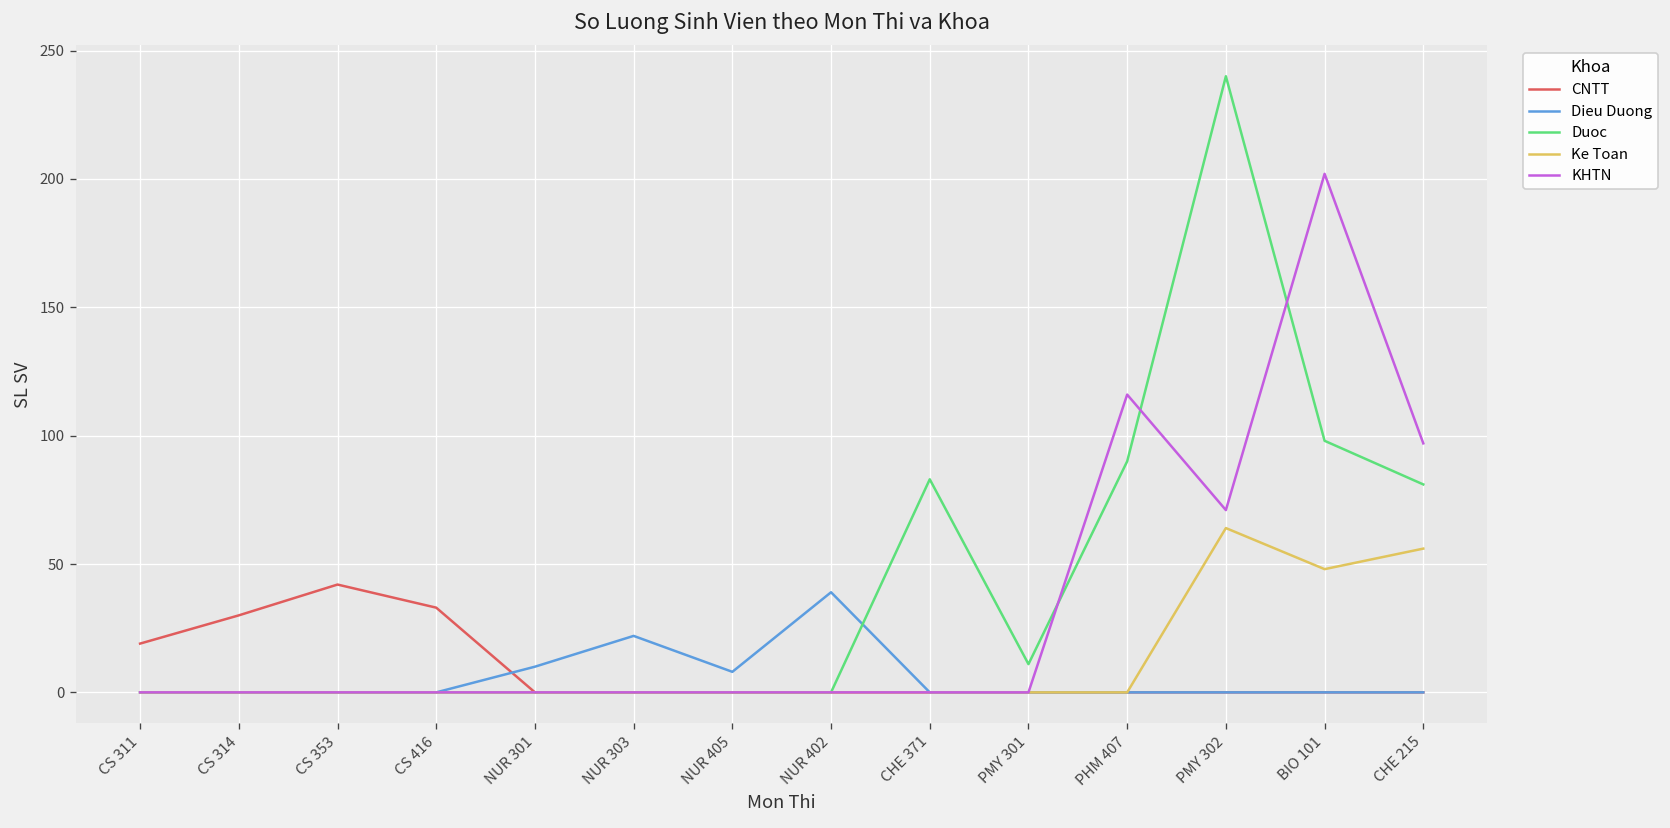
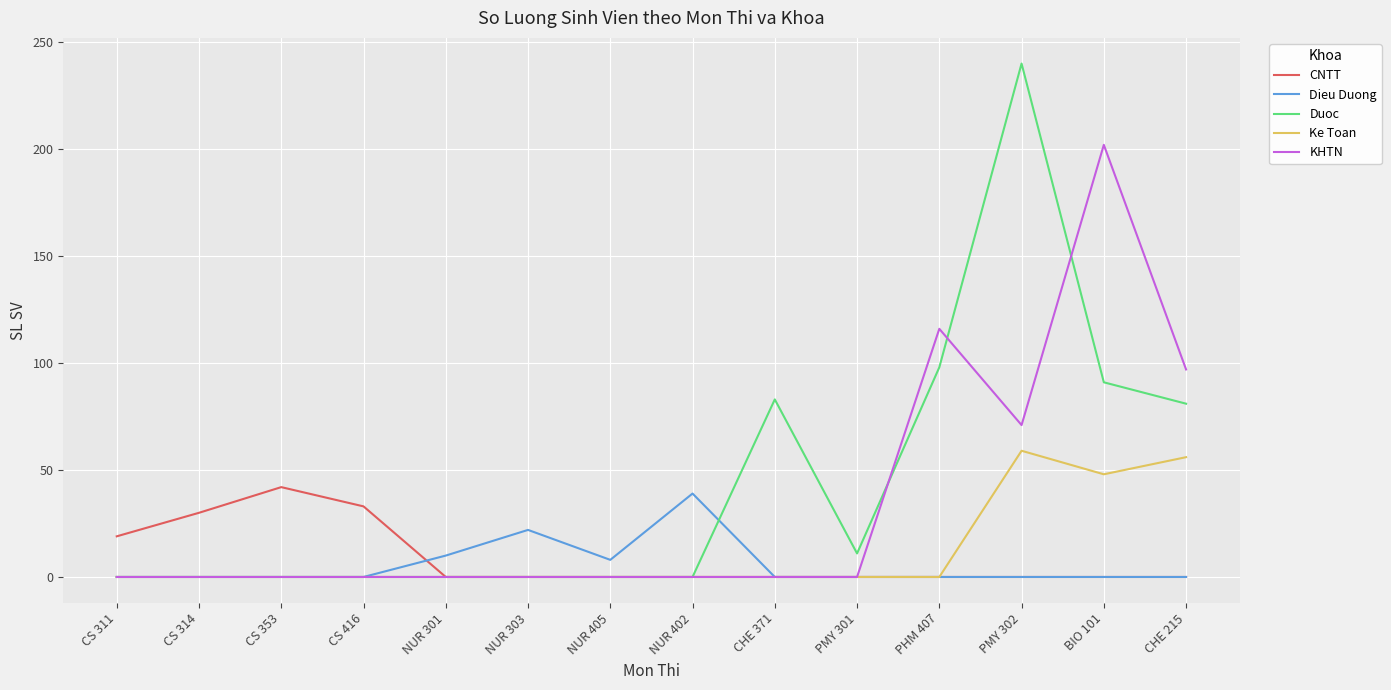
  {
    "CNTT": {
      "CS 311": 19,
      "CS 314": 30,
      "CS 353": 42,
      "CS 416": 33
    },
    "Dieu Duong": {
      "NUR 301": 10,
      "NUR 303": 22,
      "NUR 405": 8,
      "NUR 402": 39
    },
    "Duoc": {
      "CHE 371": 83,
      "PMY 301": 11,
-     "PHM 407": 90,
+     "PHM 407": 98,
      "PMY 302": 240,
-     "BIO 101": 98,
+     "BIO 101": 91,
      "CHE 215": 81
    },
    "Ke Toan": {
-     "PMY 302": 64,
+     "PMY 302": 59,
      "BIO 101": 48,
      "CHE 215": 56
    },
    "KHTN": {
      "PHM 407": 116,
      "PMY 302": 71,
      "BIO 101": 202,
      "CHE 215": 97
    }
  }
